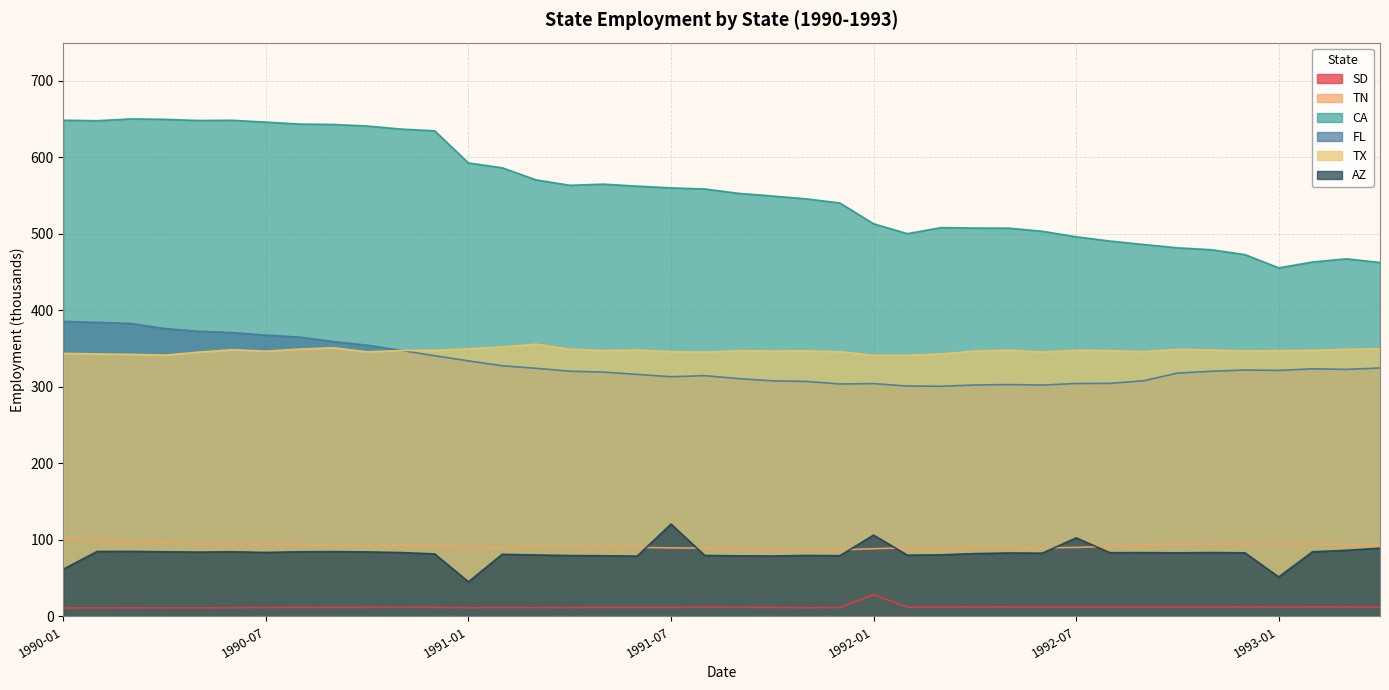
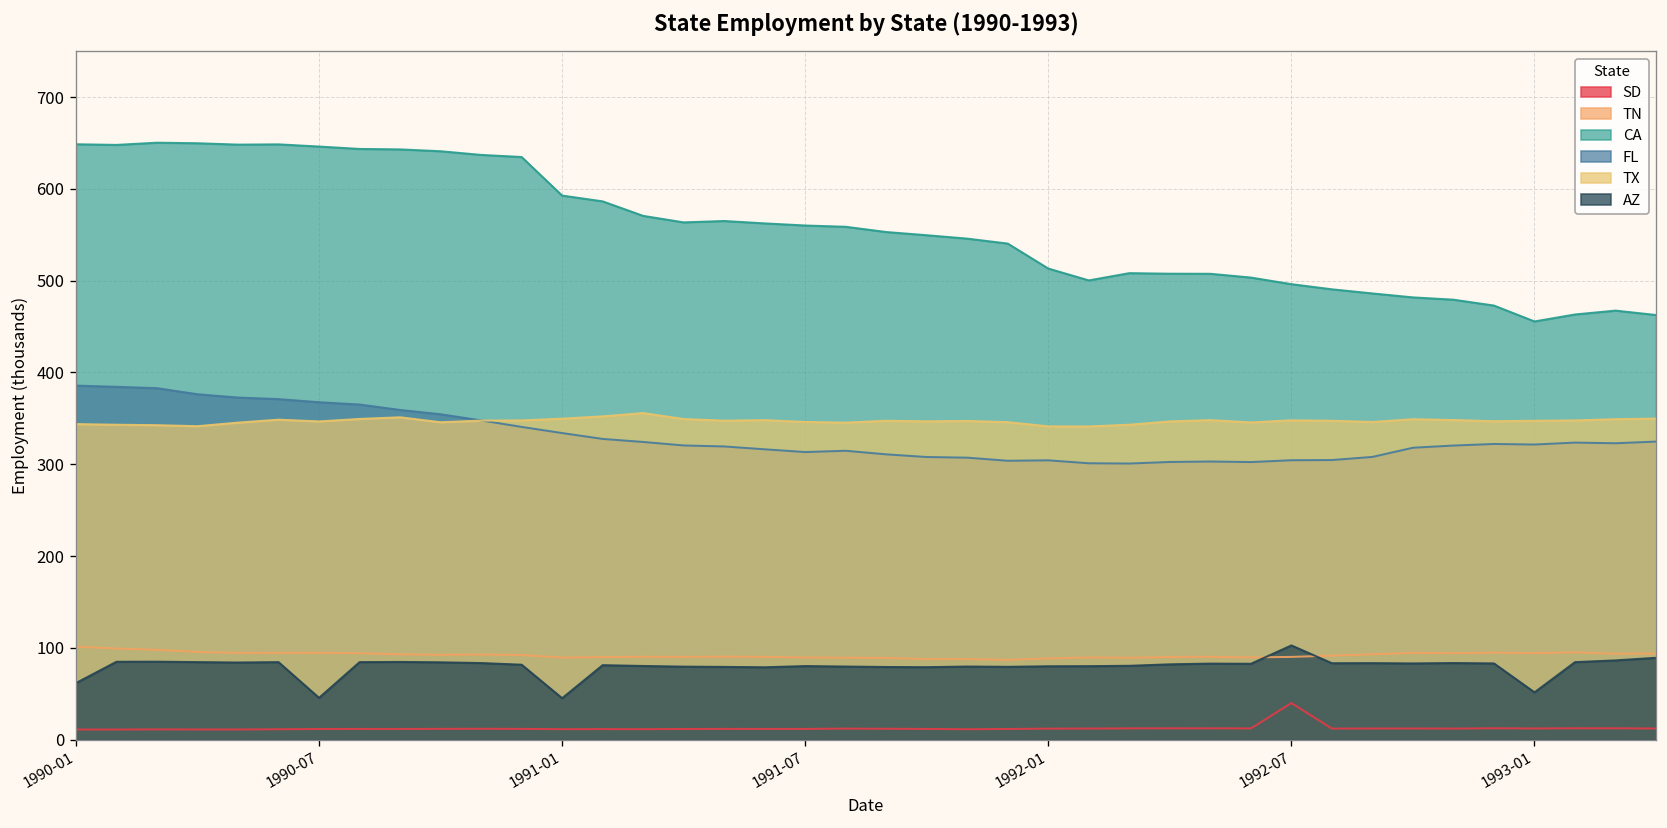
  {
    "SD": {
      "1990-01": 10,
      "1990-07": 10,
      "1991-01": 10,
      "1991-07": 10,
-     "1992-01": 30,
-     "1992-07": 10,
+     "1992-01": 10,
+     "1992-07": 40,
      "1993-01": 10
    },
    "AZ": {
      "1990-01": 60,
-     "1990-07": 80,
+     "1990-07": 50,
      "1991-01": 50,
-     "1991-07": 120,
-     "1992-01": 110,
+     "1991-07": 80,
+     "1992-01": 80,
      "1992-07": 100,
      "1993-01": 50
    }
  }
